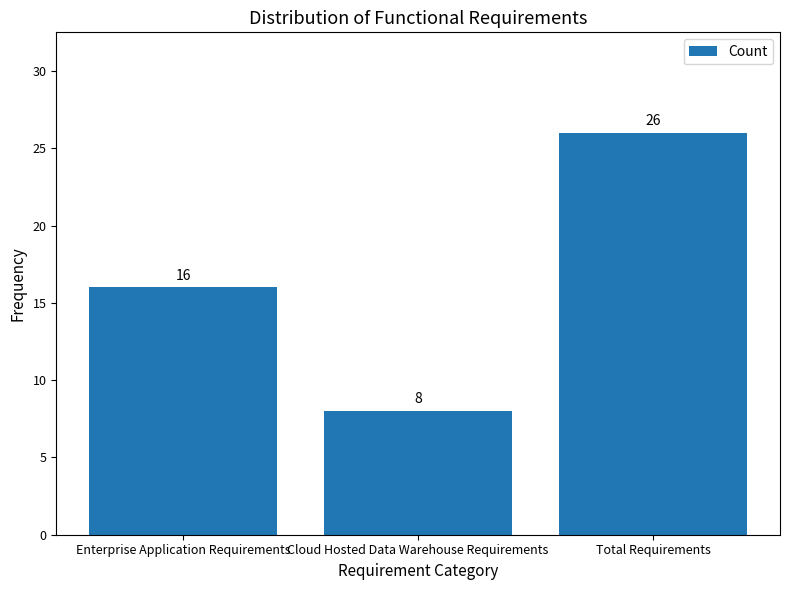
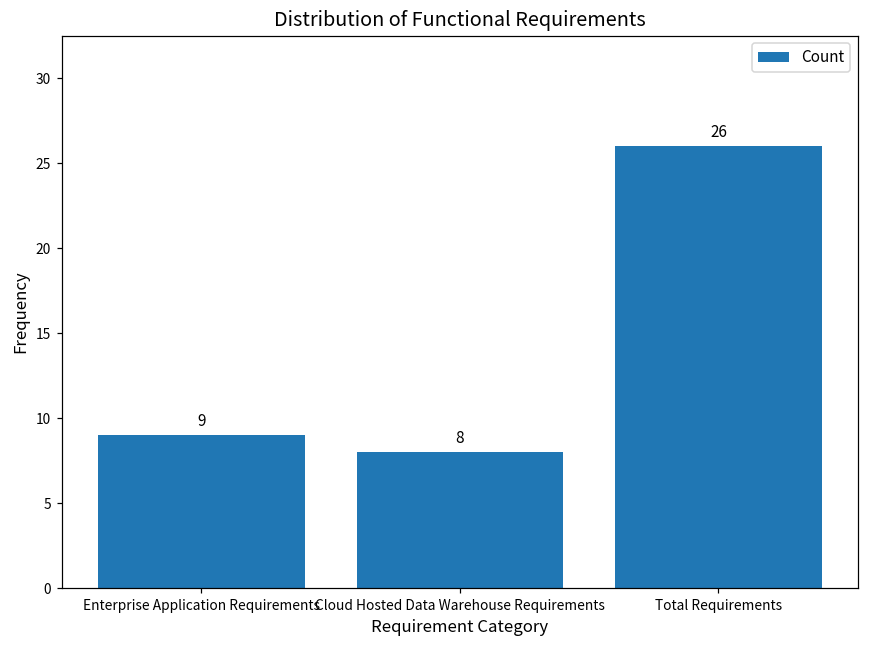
  {
-   "Enterprise Application Requirements": 16,
+   "Enterprise Application Requirements": 9,
    "Cloud Hosted Data Warehouse Requirements": 8,
    "Total Requirements": 26
  }
